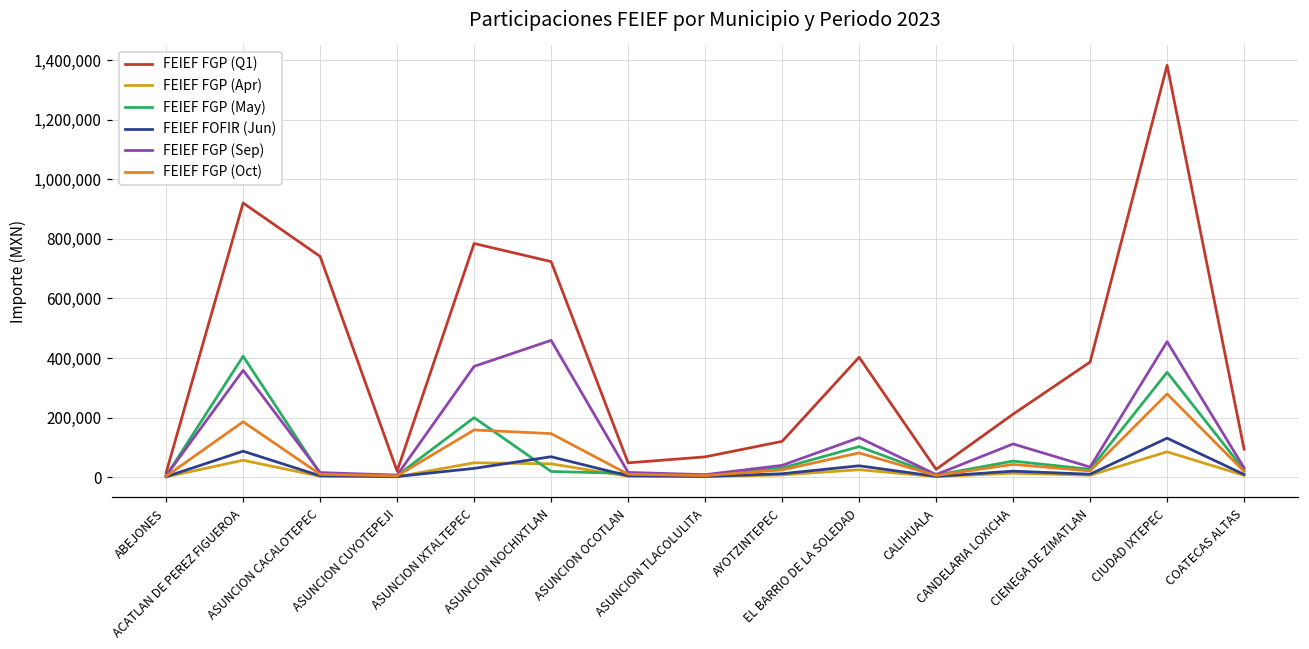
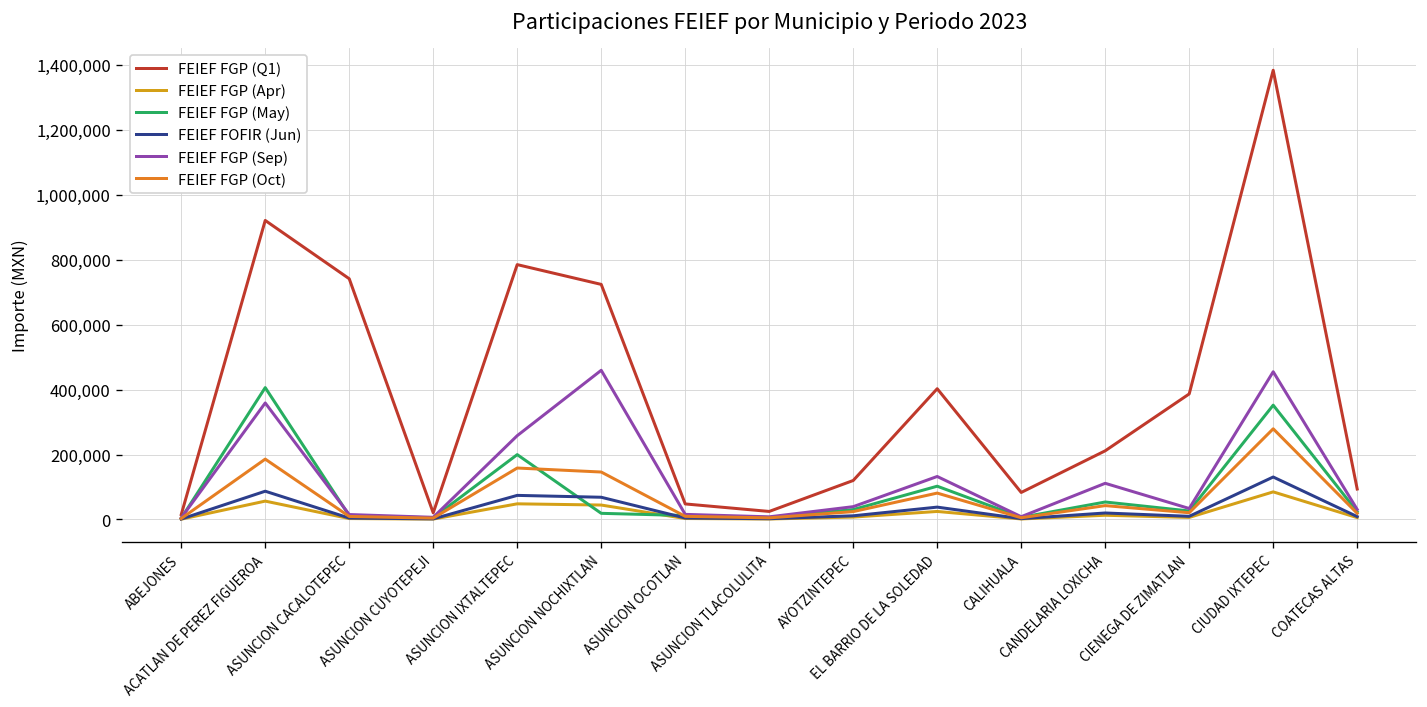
  {
    "FEIEF FGP (Q1)": {
      "ABEJONES": "10,000",
      "ACATLAN DE PEREZ FIGUEROA": "920,000",
      "ASUNCION CACALOTEPEC": "740,000",
      "ASUNCION CUYOTEPEJI": "20,000",
      "ASUNCION IXTALTEPEC": "780,000",
      "ASUNCION NOCHIXTLAN": "720,000",
      "ASUNCION OCOTLAN": "50,000",
-     "ASUNCION TLACOLULITA": "70,000",
+     "ASUNCION TLACOLULITA": "20,000",
      "AYOTZINTEPEC": "120,000",
      "EL BARRIO DE LA SOLEDAD": "400,000",
-     "CALIHUALA": "30,000",
+     "CALIHUALA": "80,000",
      "CANDELARIA LOXICHA": "210,000",
      "CIENEGA DE ZIMATLAN": "390,000",
      "CIUDAD IXTEPEC": "1,380,000",
      "COATECAS ALTAS": "90,000"
    },
    "FEIEF FGP (May)": {
      "ACATLAN DE PEREZ FIGUEROA": "410,000",
      "ASUNCION IXTALTEPEC": "200,000",
      "ASUNCION NOCHIXTLAN": "20,000",
      "EL BARRIO DE LA SOLEDAD": "100,000",
      "CANDELARIA LOXICHA": "50,000",
      "CIUDAD IXTEPEC": "350,000"
    },
    "FEIEF FOFIR (Jun)": {
      "ACATLAN DE PEREZ FIGUEROA": "90,000",
-     "ASUNCION IXTALTEPEC": "30,000",
+     "ASUNCION IXTALTEPEC": "70,000",
      "ASUNCION NOCHIXTLAN": "70,000",
      "EL BARRIO DE LA SOLEDAD": "40,000",
      "CIUDAD IXTEPEC": "130,000"
    },
    "FEIEF FGP (Sep)": {
      "ACATLAN DE PEREZ FIGUEROA": "360,000",
-     "ASUNCION IXTALTEPEC": "370,000",
+     "ASUNCION IXTALTEPEC": "260,000",
      "ASUNCION NOCHIXTLAN": "460,000",
      "EL BARRIO DE LA SOLEDAD": "130,000",
      "CANDELARIA LOXICHA": "110,000",
      "CIUDAD IXTEPEC": "450,000"
    }
  }
